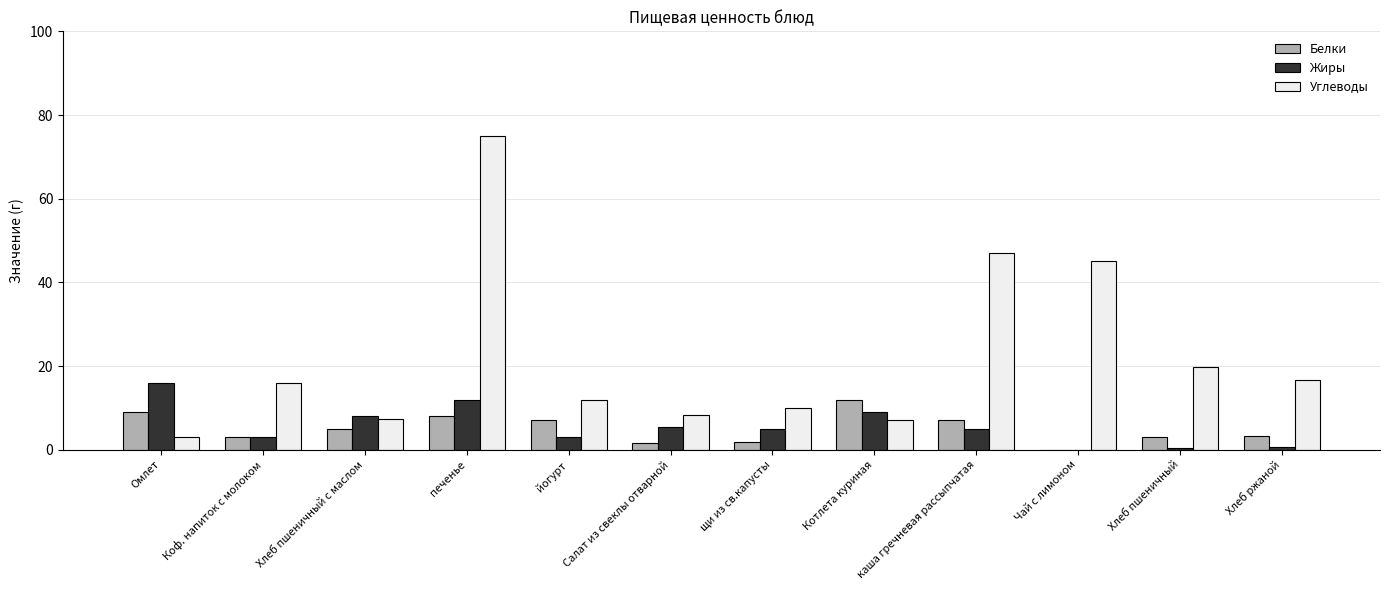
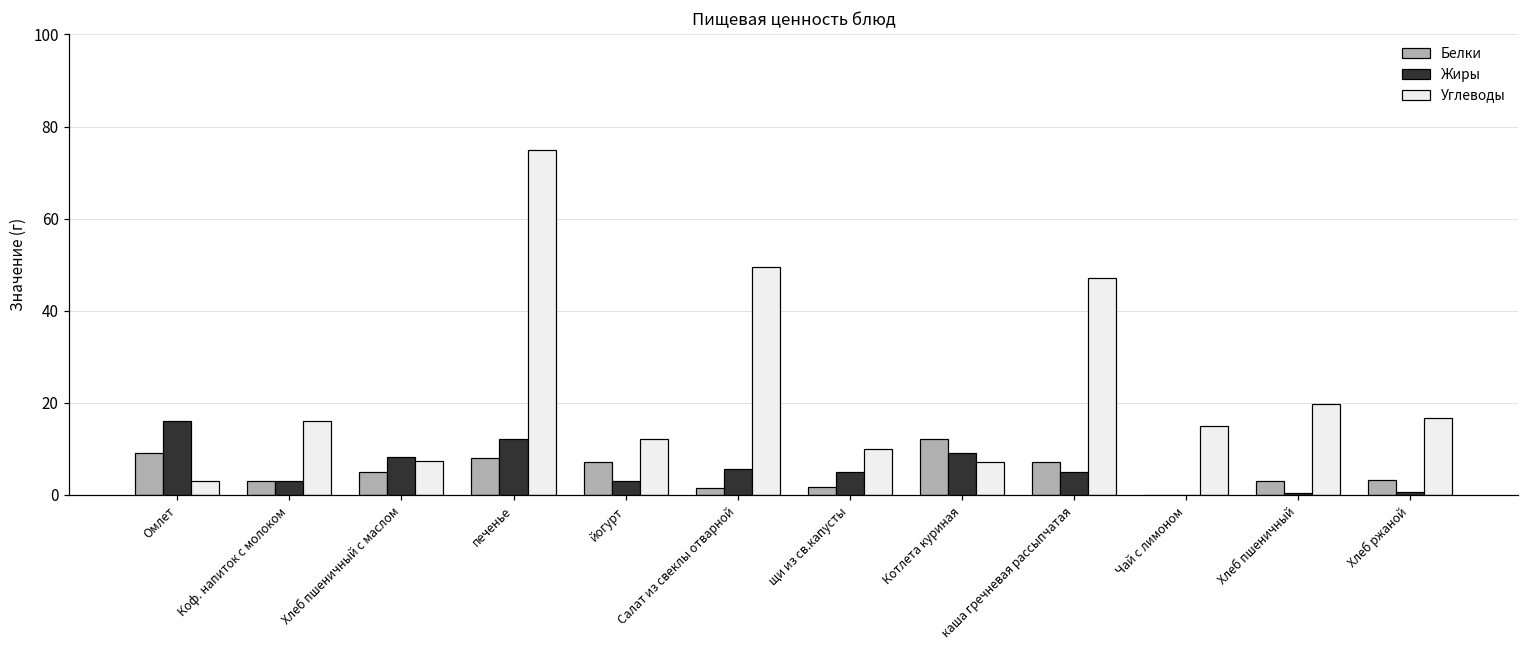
  {
    "Белки": {
      "Омлет": 9,
      "Коф. напиток с молоком": 3,
      "Хлеб пшеничный с маслом": 5,
      "печенье": 8,
      "йогурт": 7,
      "Салат из свеклы отварной": 2,
      "щи из св.капусты": 2,
      "Котлета куриная": 12,
      "каша гречневая рассыпчатая": 7,
      "Чай с лимоном": 0,
      "Хлеб пшеничный": 3,
      "Хлеб ржаной": 3
    },
    "Жиры": {
      "Омлет": 16,
      "Коф. напиток с молоком": 3,
      "Хлеб пшеничный с маслом": 8,
      "печенье": 12,
      "йогурт": 3,
      "Салат из свеклы отварной": 6,
      "щи из св.капусты": 5,
      "Котлета куриная": 9,
      "каша гречневая рассыпчатая": 5,
      "Чай с лимоном": 0,
      "Хлеб ржаной": 1
    },
    "Углеводы": {
      "Омлет": 3,
      "Коф. напиток с молоком": 16,
      "Хлеб пшеничный с маслом": 7,
      "печенье": 75,
      "йогурт": 12,
-     "Салат из свеклы отварной": 8,
+     "Салат из свеклы отварной": 49,
      "щи из св.капусты": 10,
      "Котлета куриная": 7,
      "каша гречневая рассыпчатая": 47,
-     "Чай с лимоном": 45,
+     "Чай с лимоном": 15,
      "Хлеб пшеничный": 20,
      "Хлеб ржаной": 17
    }
  }
